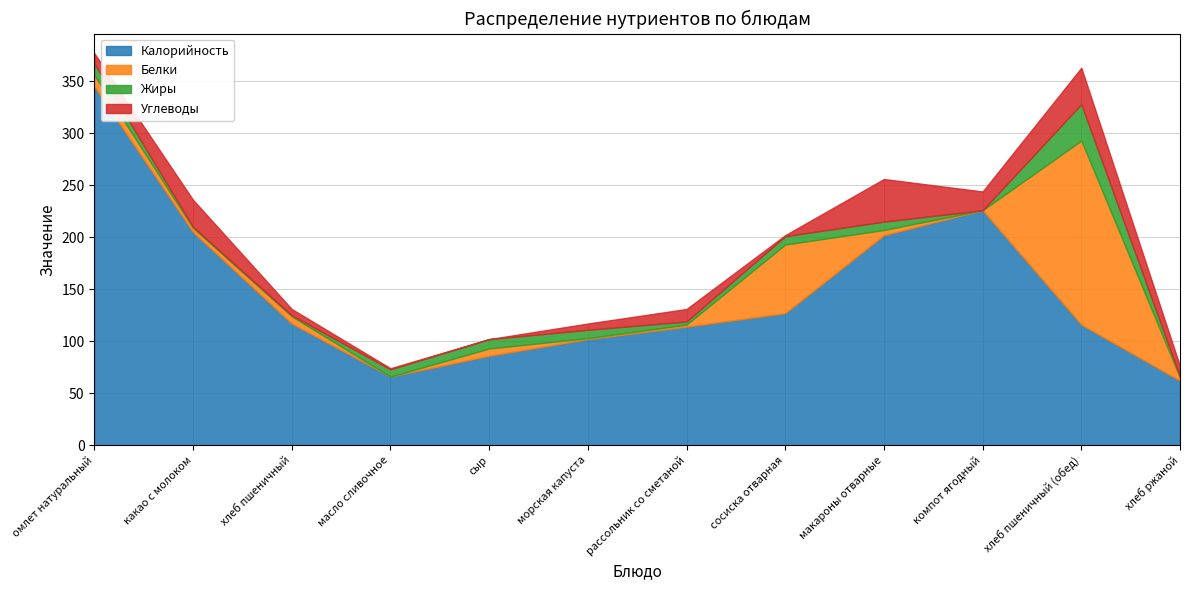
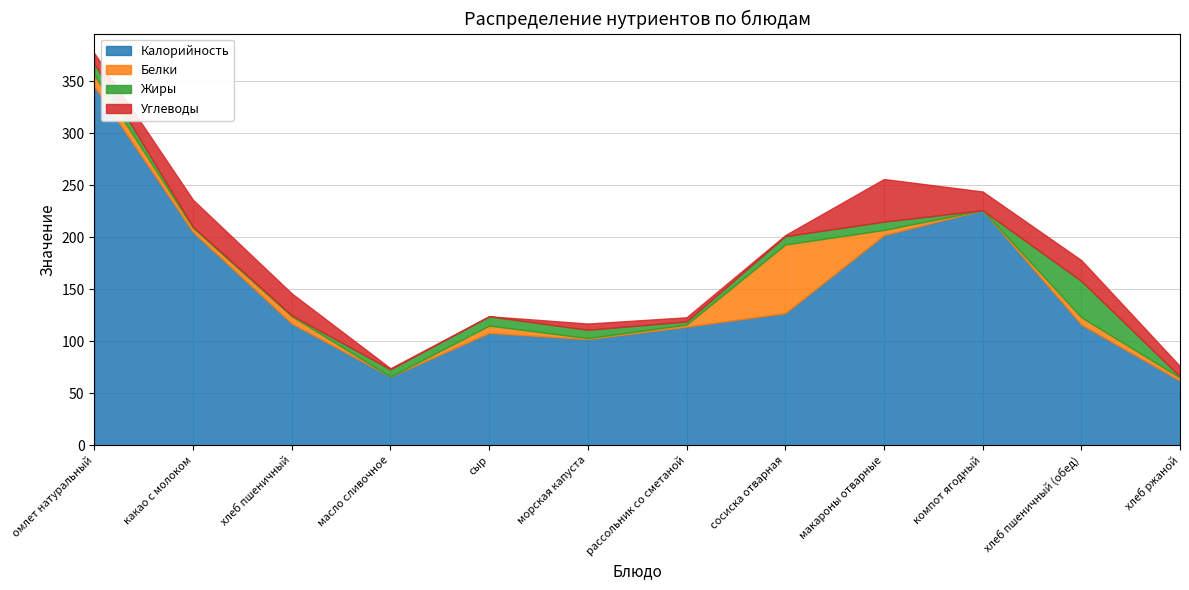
  {
    "Калорийность": {
      "омлет натуральный": 345,
      "какао с молоком": 205,
      "хлеб пшеничный": 117,
-     "сыр": 86,
+     "сыр": 108,
      "сосиска отварная": 127,
      "макароны отварные": 202,
      "хлеб пшеничный (обед)": 116,
      "хлеб ржаной": 62
    },
    "Белки": {
      "омлет натуральный": 11,
      "сыр": 7,
      "сосиска отварная": 66,
      "макароны отварные": 5,
-     "хлеб пшеничный (обед)": 177
+     "хлеб пшеничный (обед)": 7
    },
    "Жиры": {
      "омлет натуральный": 11,
      "морская капуста": 8,
      "рассольник со сметаной": 3,
      "макароны отварные": 8,
      "хлеб пшеничный (обед)": 35
    },
    "Углеводы": {
      "омлет натуральный": 10,
      "какао с молоком": 26,
-     "хлеб пшеничный": 6,
+     "хлеб пшеничный": 21,
      "морская капуста": 6,
-     "рассольник со сметаной": 12,
+     "рассольник со сметаной": 4,
      "макароны отварные": 41,
      "компот ягодный": 18,
-     "хлеб пшеничный (обед)": 35,
+     "хлеб пшеничный (обед)": 20,
      "хлеб ржаной": 10
    }
  }
